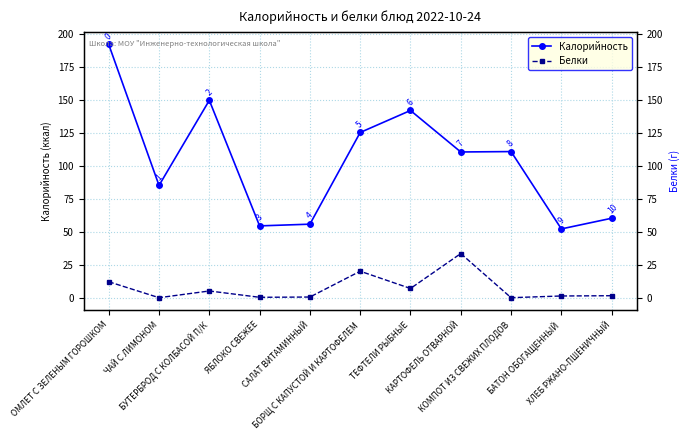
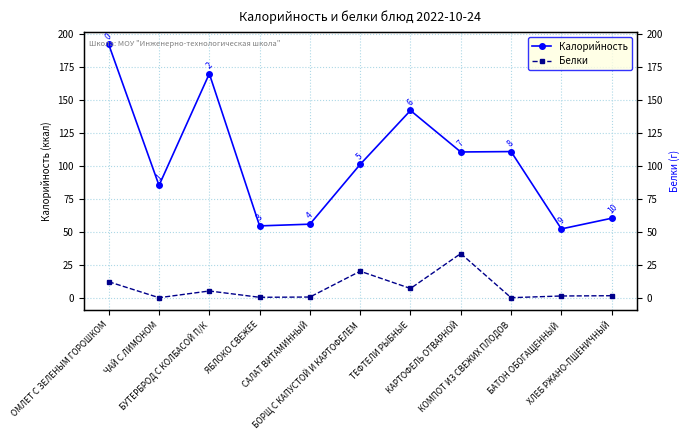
  {
    "Калорийность": {
-     "БУТЕРБРОД С КОЛБАСОЙ П/К": 150,
-     "БОРЩ С КАПУСТОЙ И КАРТОФЕЛЕМ": 126
+     "БУТЕРБРОД С КОЛБАСОЙ П/К": 170,
+     "БОРЩ С КАПУСТОЙ И КАРТОФЕЛЕМ": 101
    },
    "Белки": {
      "ОМЛЕТ С ЗЕЛЕНЫМ ГОРОШКОМ": 12,
      "ЧАЙ С ЛИМОНОМ": 0,
      "БУТЕРБРОД С КОЛБАСОЙ П/К": 5,
      "ЯБЛОКО СВЕЖЕЕ": 1,
      "САЛАТ ВИТАМИННЫЙ": 1,
      "БОРЩ С КАПУСТОЙ И КАРТОФЕЛЕМ": 20,
      "ТЕФТЕЛИ РЫБНЫЕ": 7,
      "КАРТОФЕЛЬ ОТВАРНОЙ": 34,
      "КОМПОТ ИЗ СВЕЖИХ ПЛОДОВ": 0,
      "БАТОН ОБОГАЩЕННЫЙ": 2,
      "ХЛЕБ РЖАНО-ПШЕНИЧНЫЙ": 2
    }
  }
